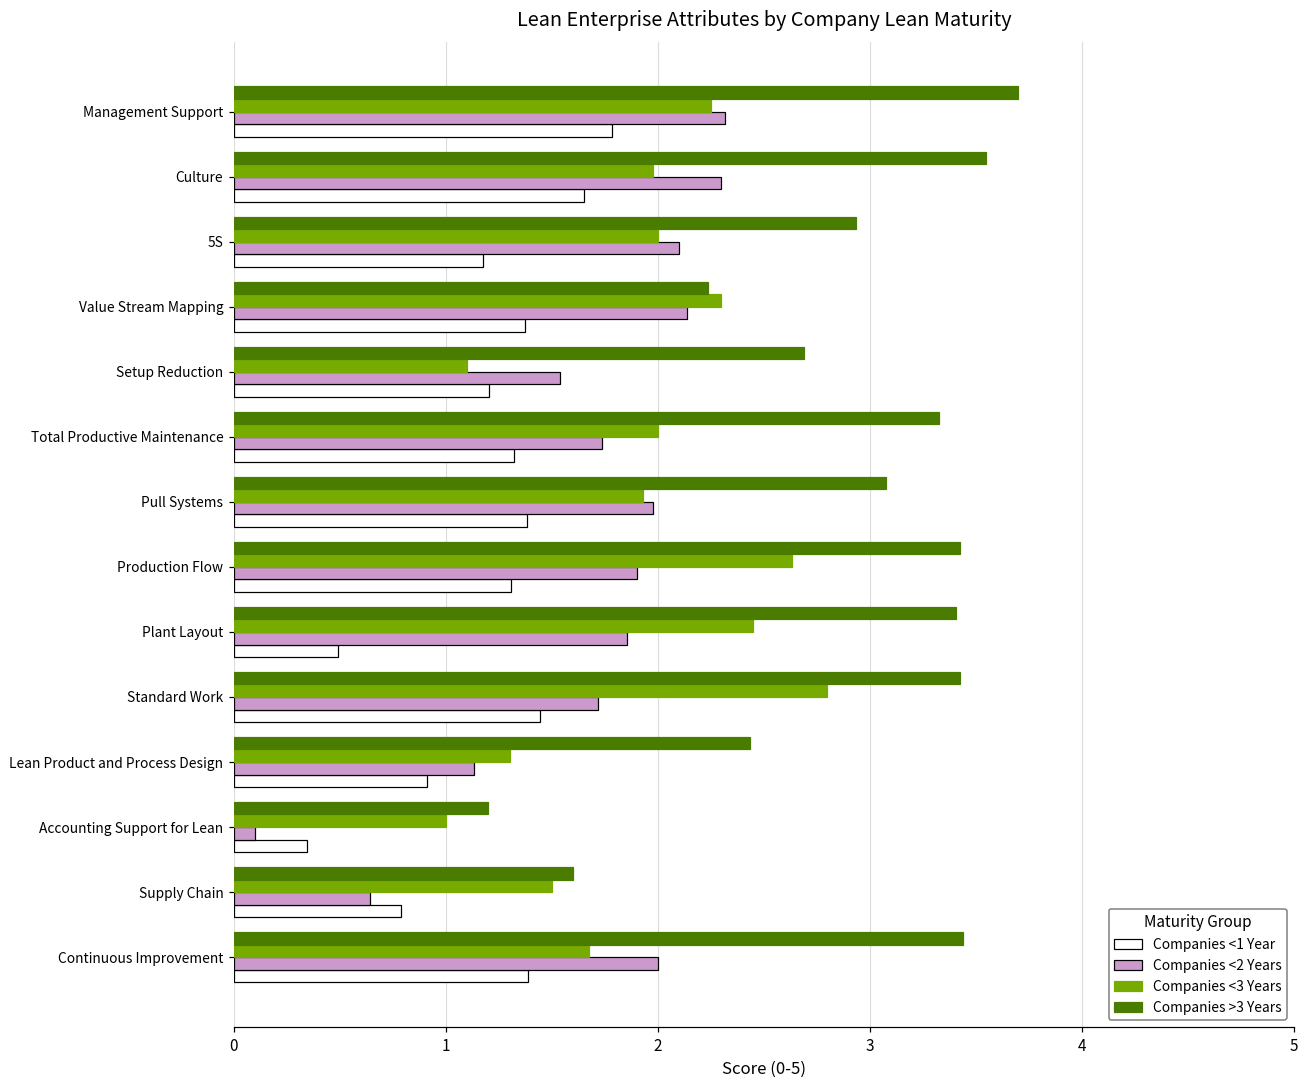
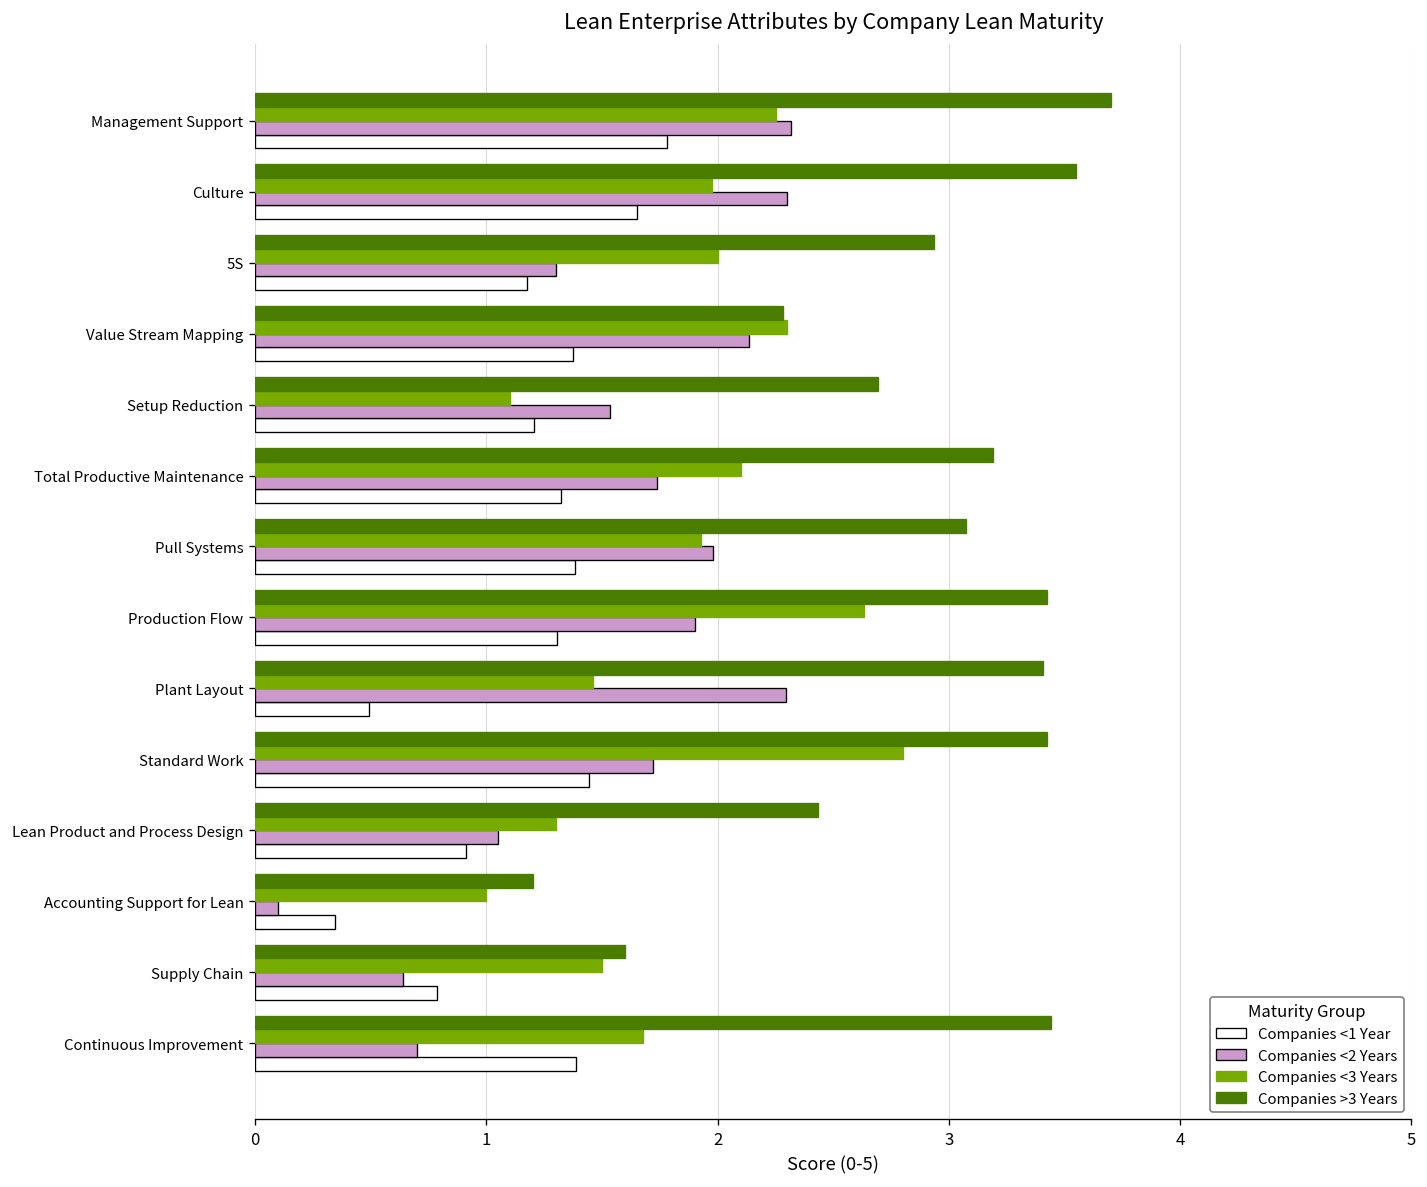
  {
    "Companies <1 Year": {
      "Management Support": 1.78,
      "Culture": 1.65,
      "5S": 1.18,
      "Value Stream Mapping": 1.37,
      "Setup Reduction": 1.20,
      "Total Productive Maintenance": 1.32,
      "Pull Systems": 1.38,
      "Production Flow": 1.31,
      "Plant Layout": 0.49,
      "Standard Work": 1.44,
      "Lean Product and Process Design": 0.91,
      "Accounting Support for Lean": 0.34,
      "Supply Chain": 0.79,
      "Continuous Improvement": 1.39
    },
    "Companies <2 Years": {
      "Management Support": 2.32,
      "Culture": 2.30,
-     "5S": 2.1,
+     "5S": 1.3,
      "Value Stream Mapping": 2.14,
      "Setup Reduction": 1.54,
      "Total Productive Maintenance": 1.74,
      "Pull Systems": 1.98,
      "Production Flow": 1.90,
-     "Plant Layout": 1.85,
+     "Plant Layout": 2.30,
      "Standard Work": 1.72,
-     "Lean Product and Process Design": 1.13,
+     "Lean Product and Process Design": 1.05,
      "Accounting Support for Lean": 0.10,
      "Supply Chain": 0.64,
-     "Continuous Improvement": 2.0
+     "Continuous Improvement": 0.7
    },
    "Companies <3 Years": {
      "Management Support": 2.25,
      "Culture": 1.98,
      "5S": 2.00,
      "Value Stream Mapping": 2.30,
      "Setup Reduction": 1.10,
-     "Total Productive Maintenance": 2.0,
+     "Total Productive Maintenance": 2.1,
      "Pull Systems": 1.93,
      "Production Flow": 2.63,
-     "Plant Layout": 2.45,
+     "Plant Layout": 1.46,
      "Standard Work": 2.80,
      "Lean Product and Process Design": 1.30,
      "Accounting Support for Lean": 1.00,
      "Supply Chain": 1.50,
      "Continuous Improvement": 1.68
    },
    "Companies >3 Years": {
      "Management Support": 3.70,
      "Culture": 3.55,
      "5S": 2.93,
-     "Value Stream Mapping": 2.24,
+     "Value Stream Mapping": 2.28,
      "Setup Reduction": 2.69,
-     "Total Productive Maintenance": 3.33,
+     "Total Productive Maintenance": 3.19,
      "Pull Systems": 3.08,
      "Production Flow": 3.43,
      "Plant Layout": 3.41,
      "Standard Work": 3.43,
      "Lean Product and Process Design": 2.43,
      "Accounting Support for Lean": 1.20,
      "Supply Chain": 1.60,
      "Continuous Improvement": 3.44
    }
  }
